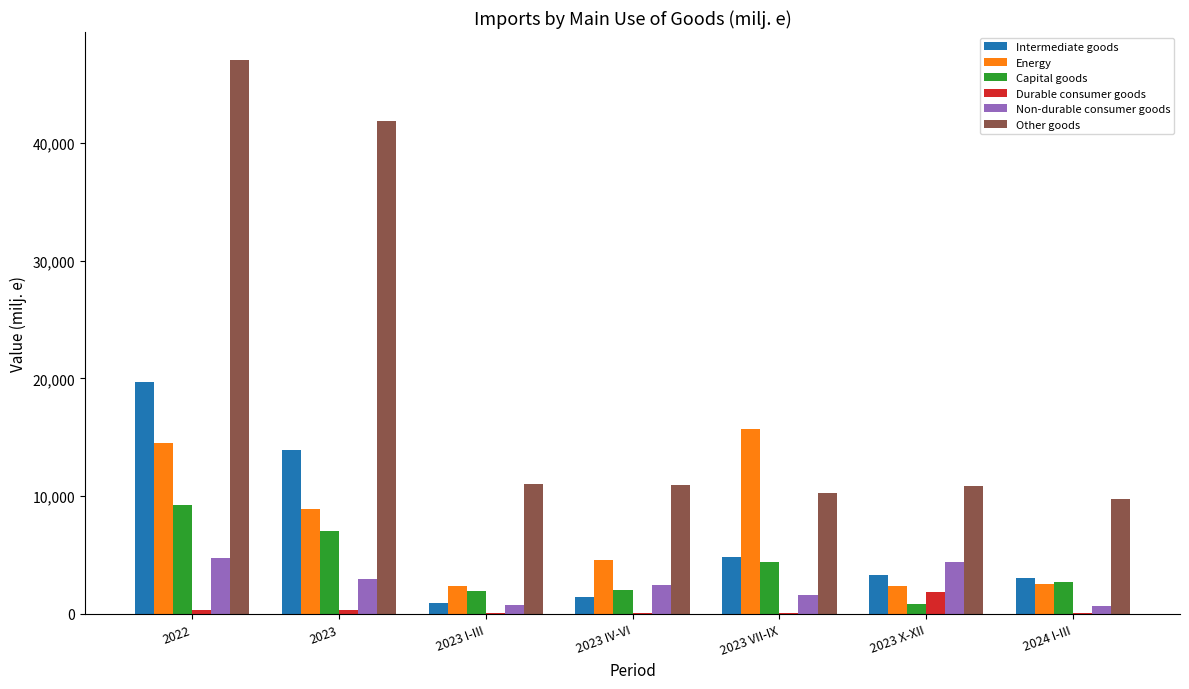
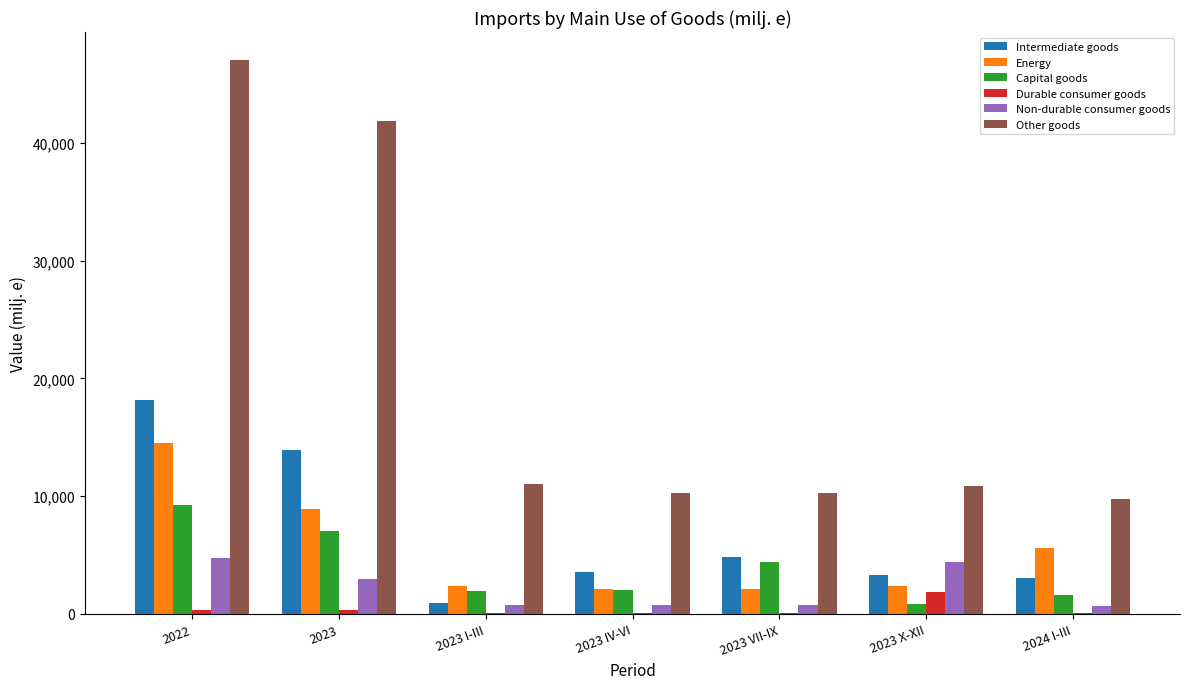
  {
    "Intermediate goods": {
-     "2022": "19,700",
+     "2022": "18,200",
      "2023": "13,900",
      "2023 I-III": "900",
-     "2023 IV-VI": "1,400",
+     "2023 IV-VI": "3,600",
      "2023 VII-IX": "4,800",
      "2023 X-XII": "3,300",
      "2024 I-III": "3,000"
    },
    "Energy": {
      "2022": "14,500",
      "2023": "8,900",
      "2023 I-III": "2,400",
-     "2023 IV-VI": "4,500",
-     "2023 VII-IX": "15,700",
+     "2023 IV-VI": "2,100",
+     "2023 VII-IX": "2,100",
      "2023 X-XII": "2,400",
-     "2024 I-III": "2,500"
+     "2024 I-III": "5,600"
    },
    "Capital goods": {
      "2022": "9,200",
      "2023": "7,000",
      "2023 I-III": "2,000",
      "2023 IV-VI": "2,100",
      "2023 VII-IX": "4,400",
      "2023 X-XII": "800",
-     "2024 I-III": "2,700"
+     "2024 I-III": "1,600"
    },
    "Durable consumer goods": {
      "2022": "300",
      "2023": "300",
      "2023 X-XII": "1,900"
    },
    "Non-durable consumer goods": {
      "2022": "4,800",
      "2023": "3,000",
      "2023 I-III": "700",
-     "2023 IV-VI": "2,400",
-     "2023 VII-IX": "1,600",
+     "2023 IV-VI": "800",
+     "2023 VII-IX": "800",
      "2023 X-XII": "4,400",
      "2024 I-III": "700"
    },
    "Other goods": {
      "2022": "47,100",
      "2023": "41,800",
      "2023 I-III": "11,000",
-     "2023 IV-VI": "10,900",
+     "2023 IV-VI": "10,200",
      "2023 VII-IX": "10,300",
      "2023 X-XII": "10,800",
      "2024 I-III": "9,800"
    }
  }
